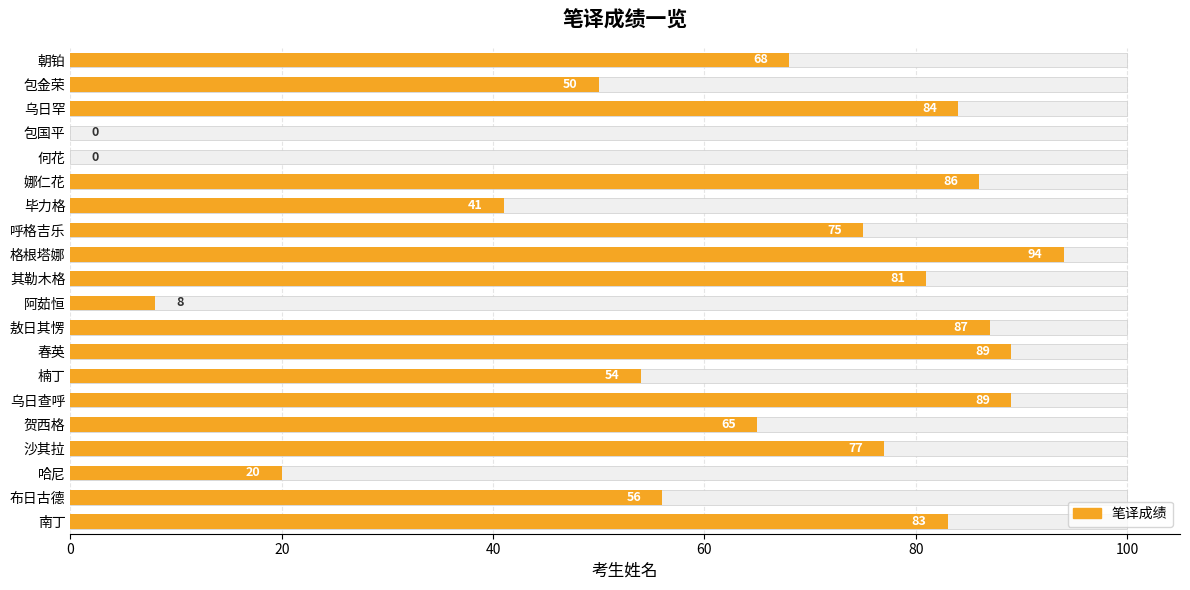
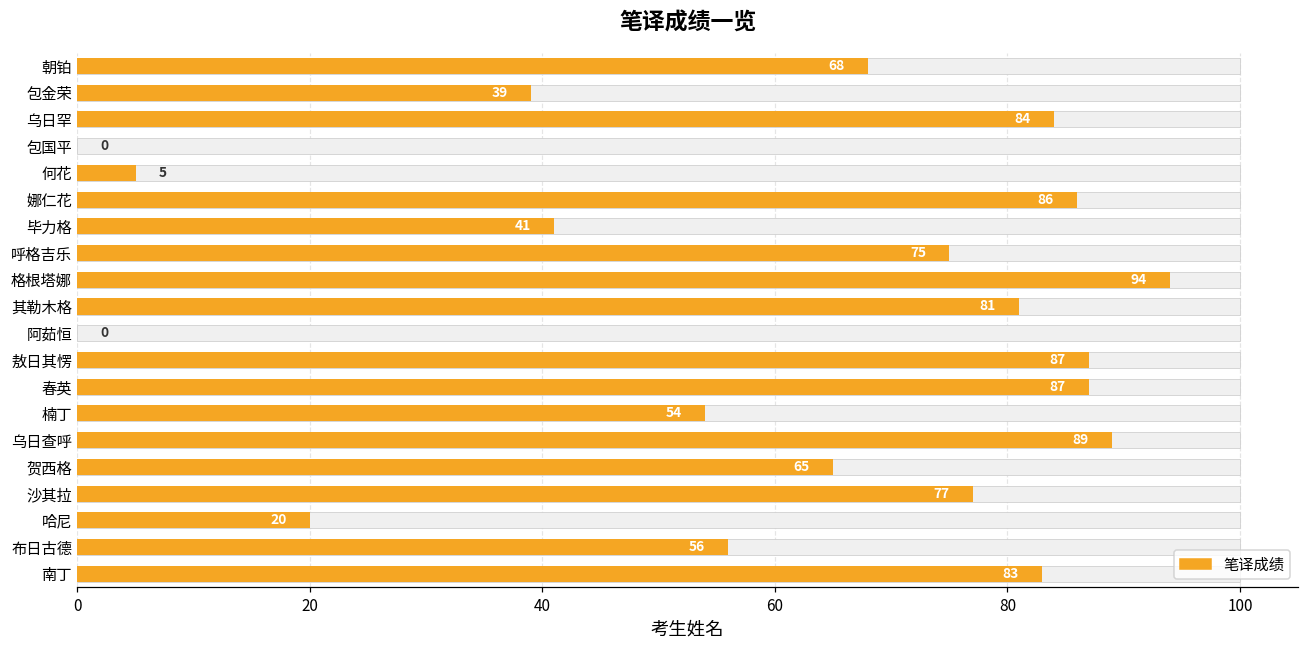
  {
    "笔译成绩": {
-     "包金荣": 50,
+     "包金荣": 39,
      "包国平": 0,
-     "何花": 0,
-     "阿茹恒": 8,
-     "春英": 89
+     "何花": 5,
+     "阿茹恒": 0,
+     "春英": 87
    }
  }
